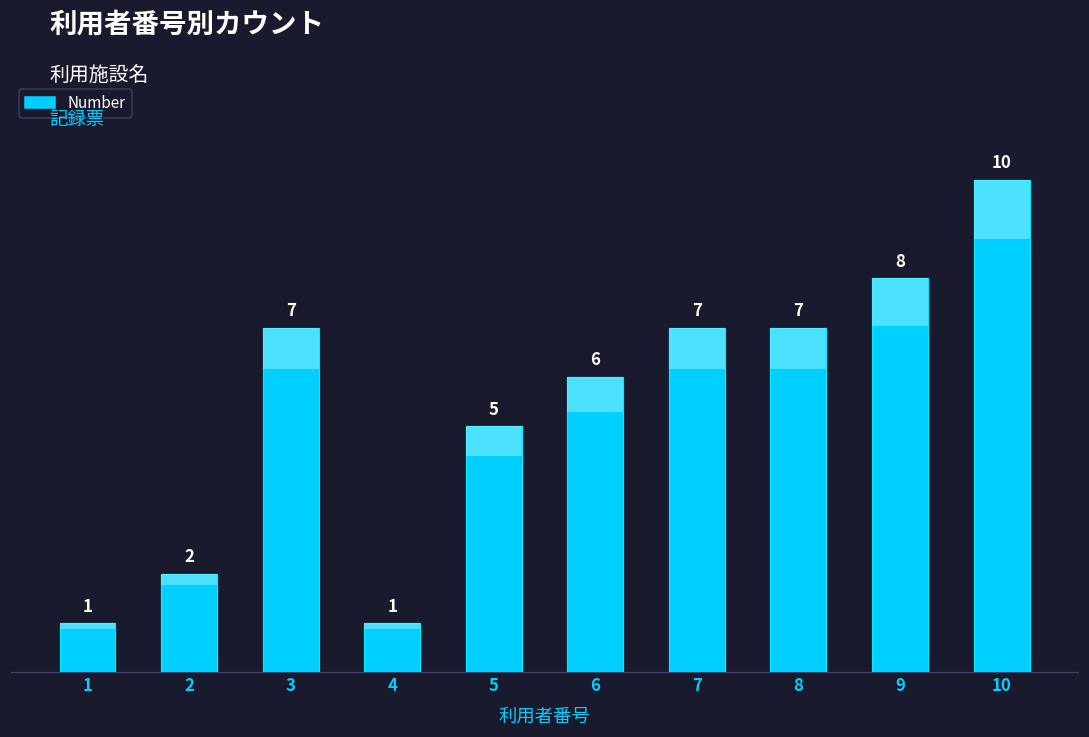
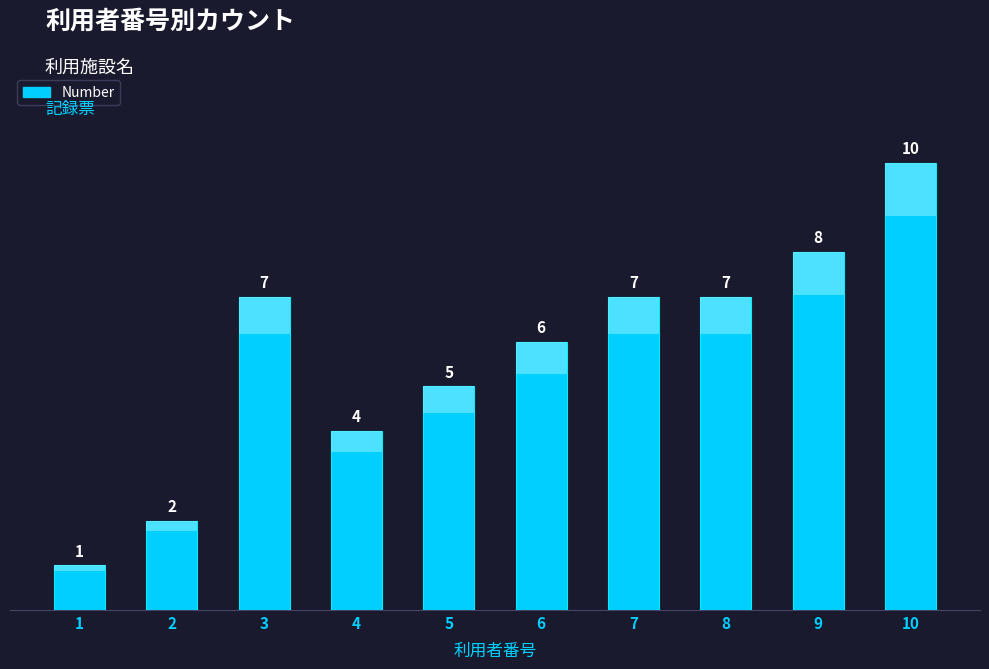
  {
    "Number": {
      "1": 1,
      "2": 2,
      "3": 7,
-     "4": 1,
+     "4": 4,
      "5": 5,
      "6": 6,
      "7": 7,
      "8": 7,
      "9": 8,
      "10": 10
    }
  }
